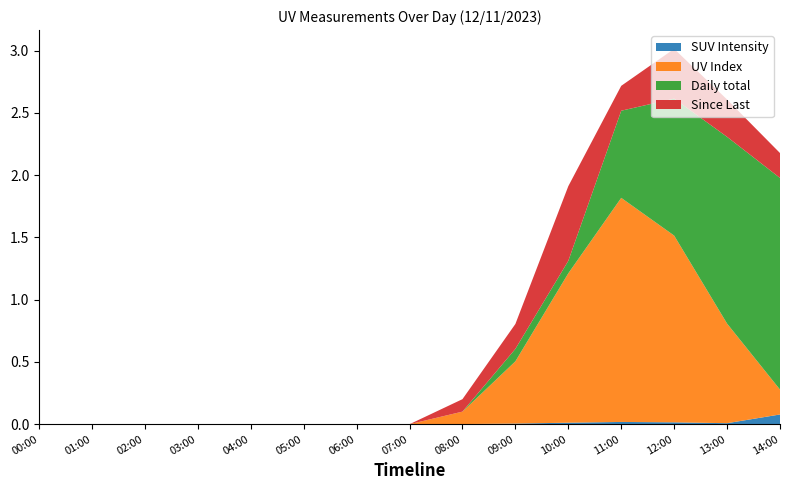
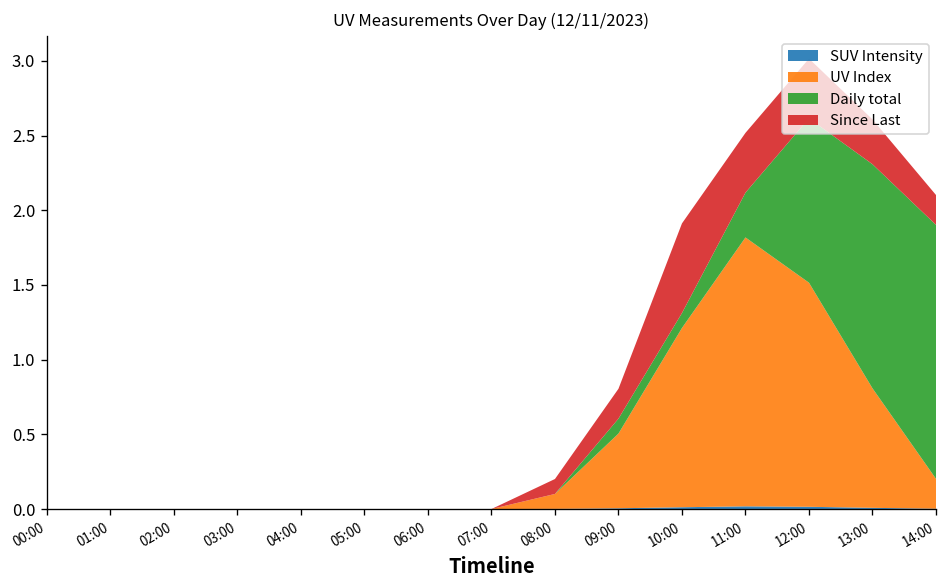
  {
    "SUV Intensity": {
-     "14:00": 0.08
+     "14:00": 0.00
    },
    "UV Index": {
      "09:00": 0.50,
      "10:00": 1.20,
      "11:00": 1.80,
      "12:00": 1.50,
      "13:00": 0.80,
      "14:00": 0.20
    },
    "Daily total": {
      "09:00": 0.1,
      "10:00": 0.1,
-     "11:00": 0.7,
+     "11:00": 0.3,
      "13:00": 1.5,
      "14:00": 1.7
    },
    "Since Last": {
      "08:00": 0.1,
      "09:00": 0.2,
      "10:00": 0.6,
-     "11:00": 0.2,
+     "11:00": 0.4,
      "14:00": 0.2
    }
  }
